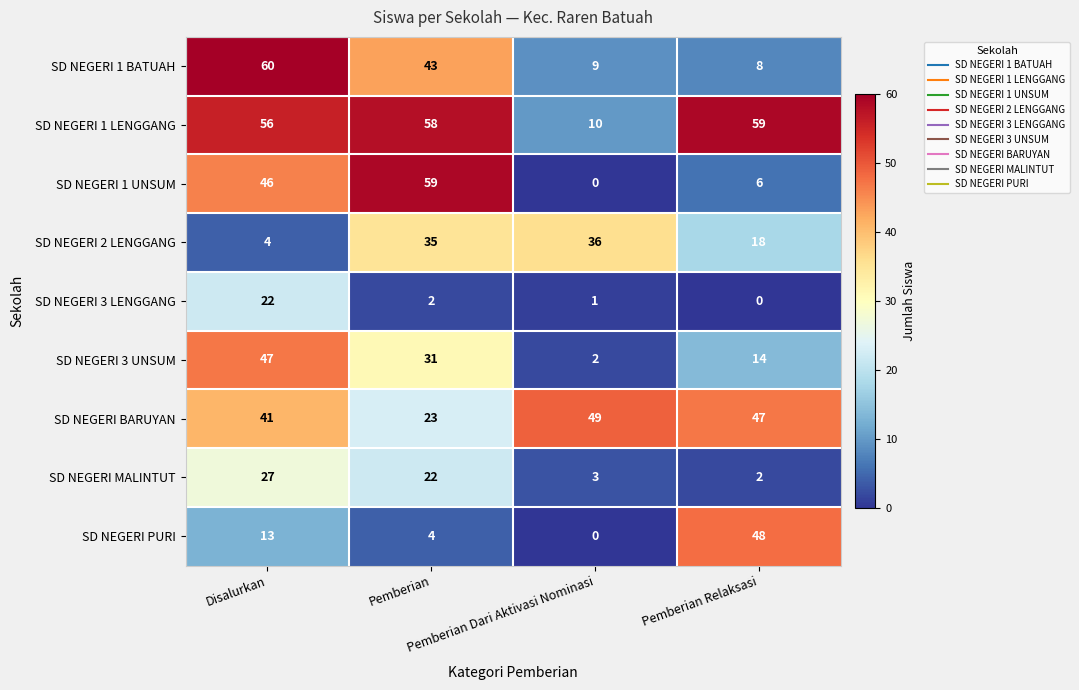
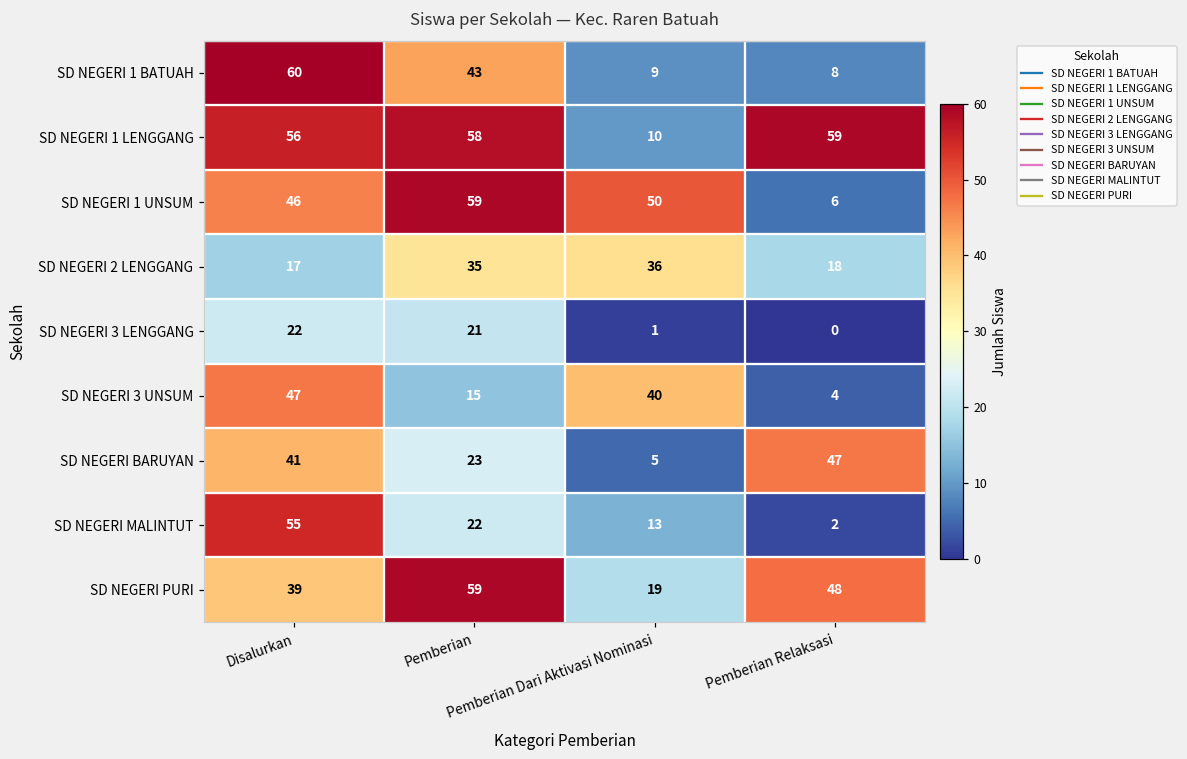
  {
    "SD NEGERI 1 BATUAH": {
      "Disalurkan": 60,
      "Pemberian": 43,
      "Pemberian Dari Aktivasi Nominasi": 9,
      "Pemberian Relaksasi": 8
    },
    "SD NEGERI 1 LENGGANG": {
      "Disalurkan": 56,
      "Pemberian": 58,
      "Pemberian Dari Aktivasi Nominasi": 10,
      "Pemberian Relaksasi": 59
    },
    "SD NEGERI 1 UNSUM": {
      "Disalurkan": 46,
      "Pemberian": 59,
-     "Pemberian Dari Aktivasi Nominasi": 0,
+     "Pemberian Dari Aktivasi Nominasi": 50,
      "Pemberian Relaksasi": 6
    },
    "SD NEGERI 2 LENGGANG": {
-     "Disalurkan": 4,
+     "Disalurkan": 17,
      "Pemberian": 35,
      "Pemberian Dari Aktivasi Nominasi": 36,
      "Pemberian Relaksasi": 18
    },
    "SD NEGERI 3 LENGGANG": {
      "Disalurkan": 22,
-     "Pemberian": 2,
+     "Pemberian": 21,
      "Pemberian Dari Aktivasi Nominasi": 1,
      "Pemberian Relaksasi": 0
    },
    "SD NEGERI 3 UNSUM": {
      "Disalurkan": 47,
-     "Pemberian": 31,
-     "Pemberian Dari Aktivasi Nominasi": 2,
-     "Pemberian Relaksasi": 14
+     "Pemberian": 15,
+     "Pemberian Dari Aktivasi Nominasi": 40,
+     "Pemberian Relaksasi": 4
    },
    "SD NEGERI BARUYAN": {
      "Disalurkan": 41,
      "Pemberian": 23,
-     "Pemberian Dari Aktivasi Nominasi": 49,
+     "Pemberian Dari Aktivasi Nominasi": 5,
      "Pemberian Relaksasi": 47
    },
    "SD NEGERI MALINTUT": {
-     "Disalurkan": 27,
+     "Disalurkan": 55,
      "Pemberian": 22,
-     "Pemberian Dari Aktivasi Nominasi": 3,
+     "Pemberian Dari Aktivasi Nominasi": 13,
      "Pemberian Relaksasi": 2
    },
    "SD NEGERI PURI": {
-     "Disalurkan": 13,
-     "Pemberian": 4,
-     "Pemberian Dari Aktivasi Nominasi": 0,
+     "Disalurkan": 39,
+     "Pemberian": 59,
+     "Pemberian Dari Aktivasi Nominasi": 19,
      "Pemberian Relaksasi": 48
    }
  }
